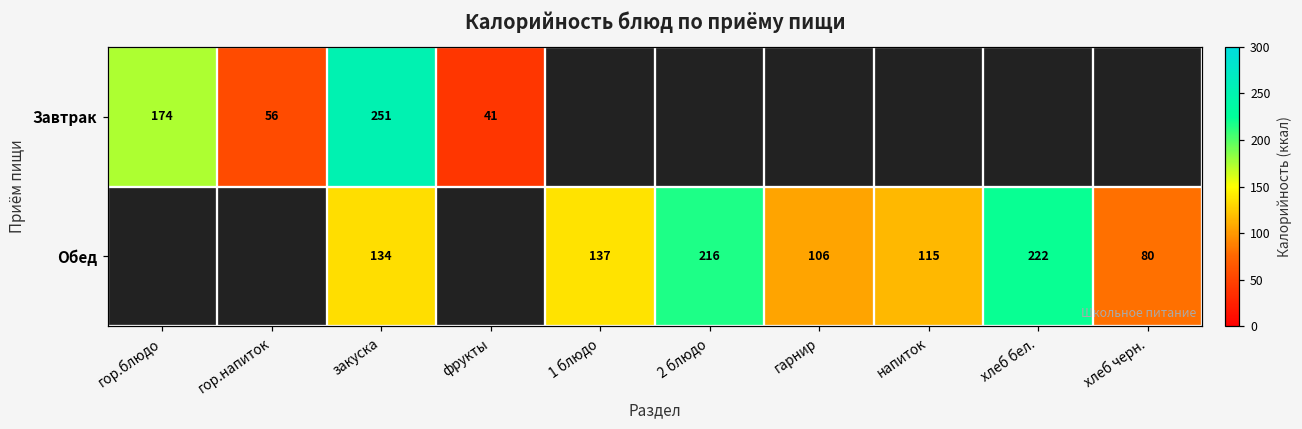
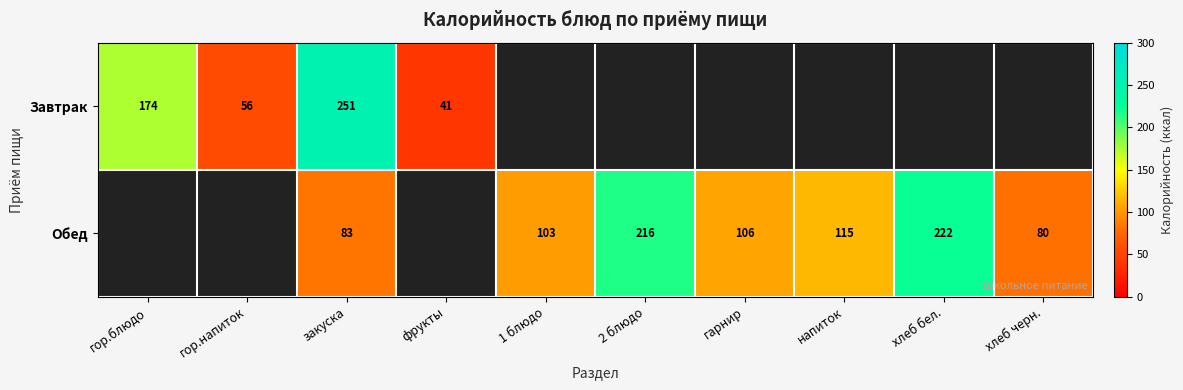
  {
    "Завтрак": {
      "гор.блюдо": 174,
      "гор.напиток": 56,
      "закуска": 251,
      "фрукты": 41
    },
    "Обед": {
-     "закуска": 134,
-     "1 блюдо": 137,
+     "закуска": 83,
+     "1 блюдо": 103,
      "2 блюдо": 216,
      "гарнир": 106,
      "напиток": 115,
      "хлеб бел.": 222
    }
  }
